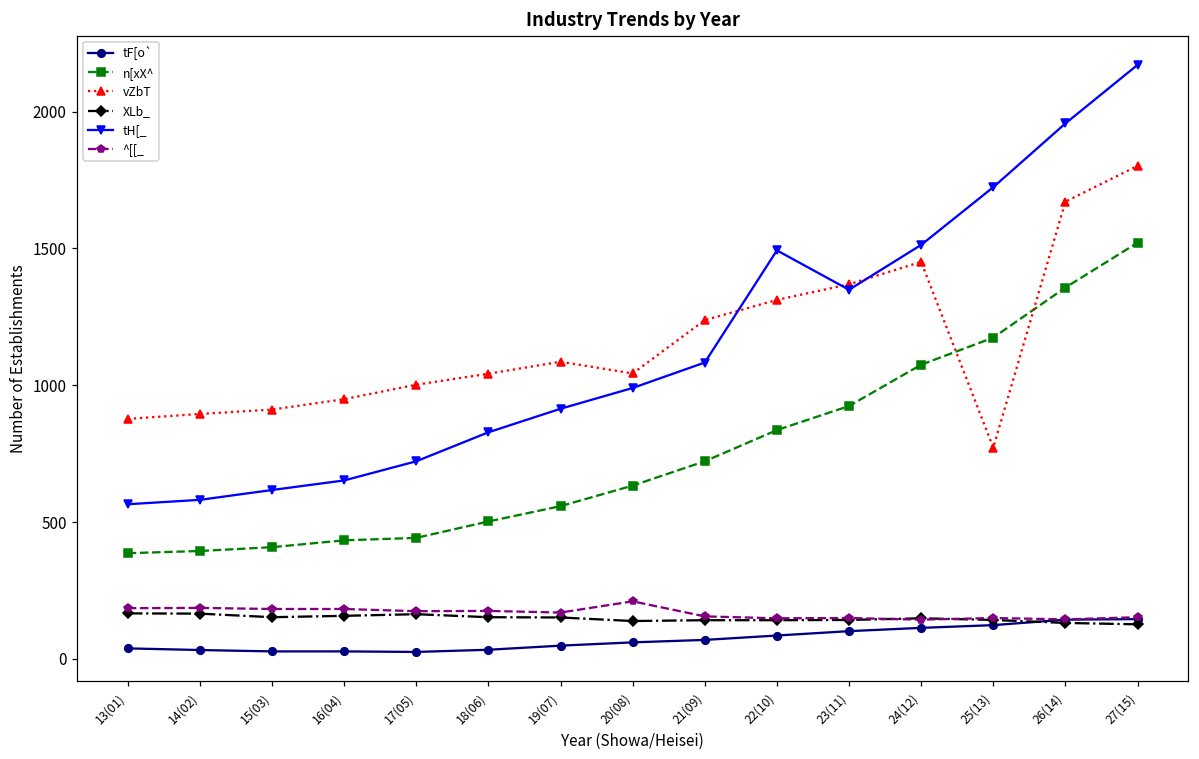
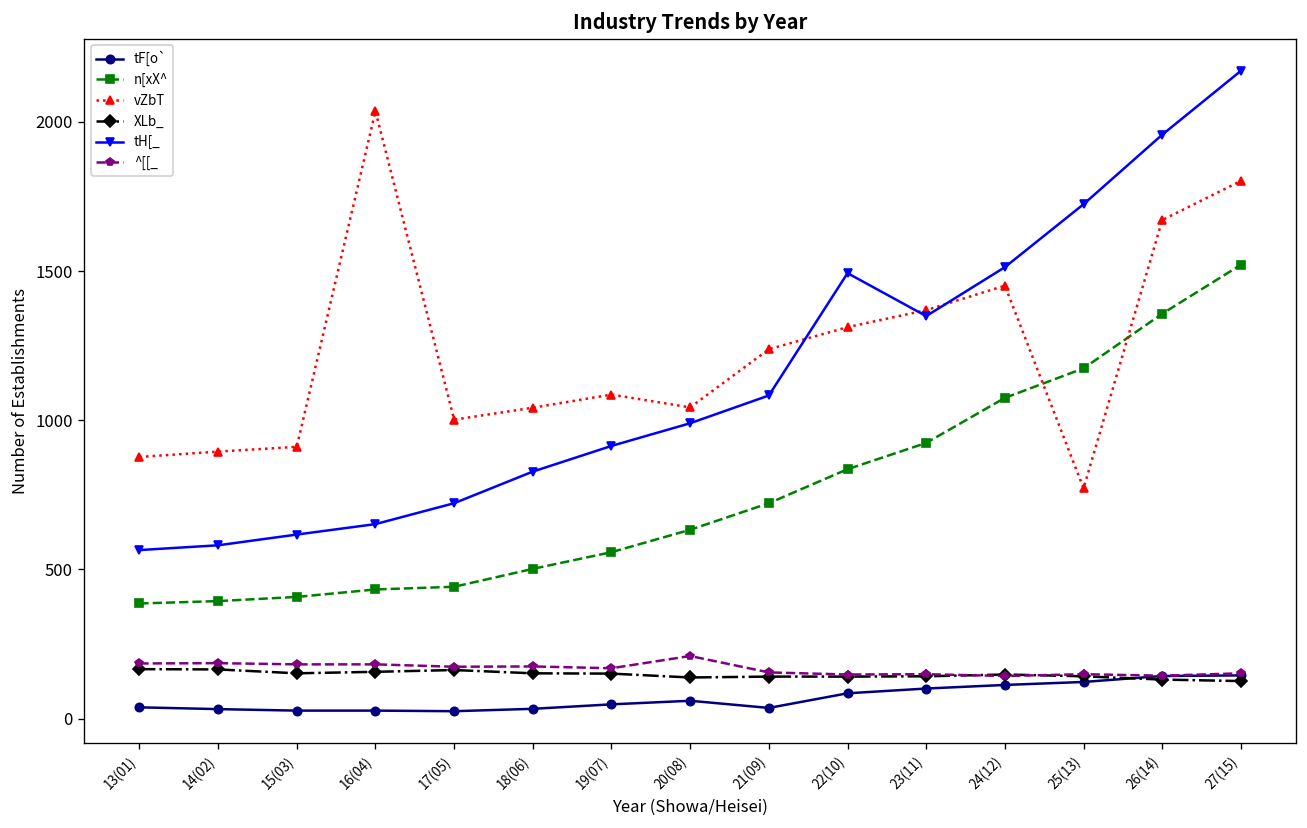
  {
    "tF[o`": {
      "13(01)": 40,
      "14(02)": 30,
      "15(03)": 30,
      "16(04)": 30,
      "17(05)": 30,
      "18(06)": 30,
      "19(07)": 50,
      "20(08)": 60,
-     "21(09)": 70,
+     "21(09)": 40,
      "22(10)": 90,
      "23(11)": 100,
      "24(12)": 110,
      "25(13)": 120
    },
    "n[xX^": {
      "13(01)": 390,
      "14(02)": 390,
      "15(03)": 410,
      "16(04)": 430,
      "17(05)": 440,
      "18(06)": 500,
      "19(07)": 560,
      "20(08)": 630,
      "21(09)": 720,
      "22(10)": 840,
      "23(11)": 920,
      "24(12)": 1080,
      "25(13)": 1170,
      "26(14)": 1360,
      "27(15)": 1520
    },
    "vZbT": {
      "13(01)": 880,
      "14(02)": 900,
      "15(03)": 910,
-     "16(04)": 950,
+     "16(04)": 2040,
      "17(05)": 1000,
      "18(06)": 1040,
      "19(07)": 1090,
      "20(08)": 1040,
      "21(09)": 1240,
      "22(10)": 1310,
      "23(11)": 1370,
      "24(12)": 1450,
      "25(13)": 770,
      "26(14)": 1670,
      "27(15)": 1800
    },
    "XLb_": {
      "13(01)": 170,
      "14(02)": 170,
      "15(03)": 150,
      "16(04)": 160,
      "17(05)": 160,
      "18(06)": 150,
      "19(07)": 150,
      "20(08)": 140,
      "21(09)": 140,
      "26(14)": 130,
      "27(15)": 130
    },
    "tH[_": {
      "13(01)": 570,
      "14(02)": 580,
      "15(03)": 620,
      "16(04)": 650,
      "17(05)": 720,
      "18(06)": 830,
      "19(07)": 910,
      "20(08)": 990,
      "21(09)": 1080,
      "22(10)": 1490,
      "23(11)": 1350,
      "24(12)": 1510,
      "25(13)": 1720,
      "26(14)": 1960,
      "27(15)": 2170
    },
    "^[[_": {
      "13(01)": 190,
      "14(02)": 190,
      "15(03)": 180,
      "16(04)": 180,
      "17(05)": 170,
      "18(06)": 180,
      "19(07)": 170,
      "20(08)": 210,
      "21(09)": 160
    }
  }
